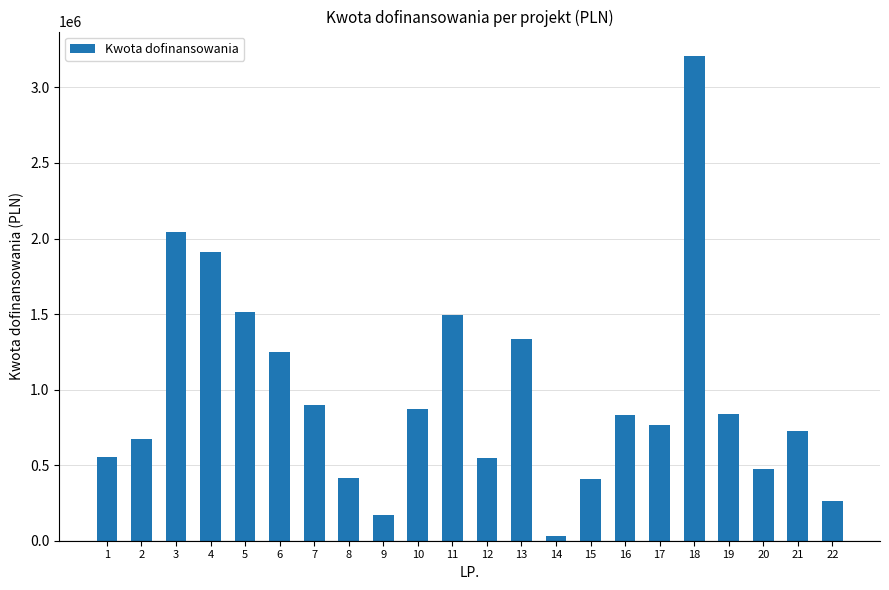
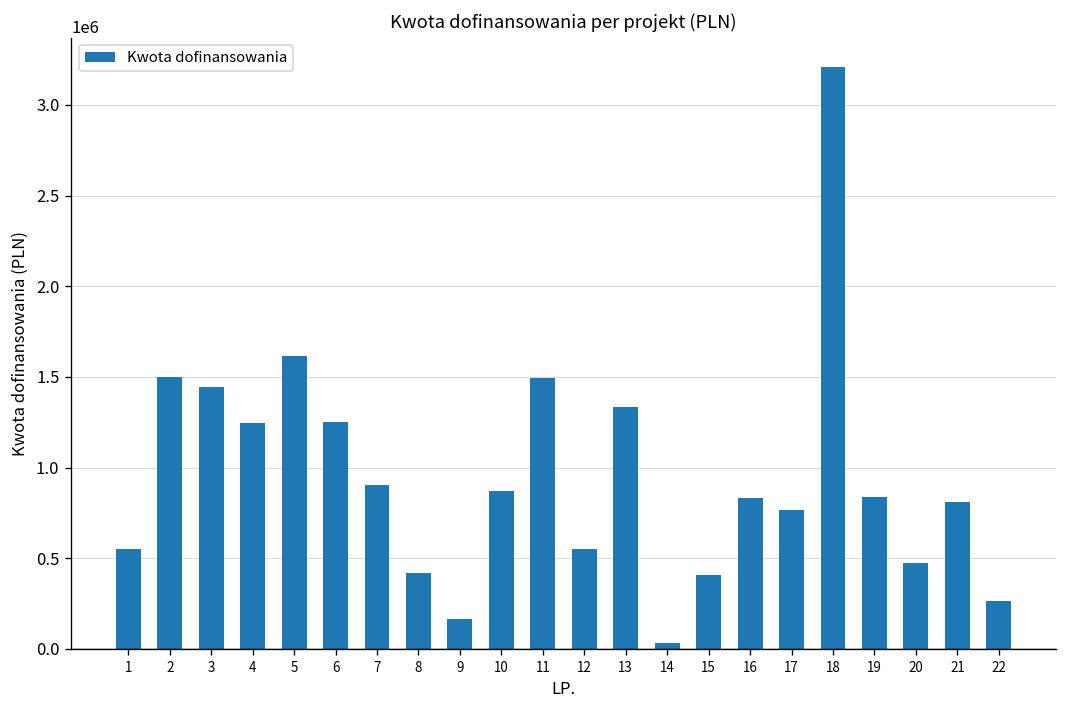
  {
    "1": 550000,
-   "2": 670000,
-   "3": 2040000,
-   "4": 1910000,
-   "5": 1510000,
+   "2": 1500000,
+   "3": 1450000,
+   "4": 1250000,
+   "5": 1620000,
    "6": 1250000,
    "7": 900000,
    "8": 420000,
    "9": 170000,
    "10": 870000,
    "11": 1490000,
    "12": 550000,
    "13": 1340000,
    "14": 30000,
    "15": 410000,
    "16": 830000,
    "17": 770000,
    "18": 3210000,
    "19": 840000,
    "20": 470000,
-   "21": 720000,
+   "21": 810000,
    "22": 270000
  }
